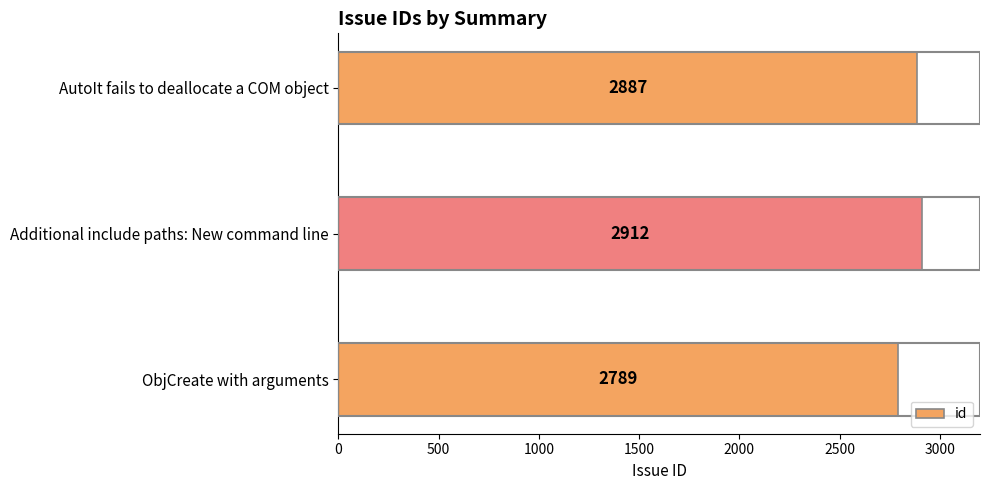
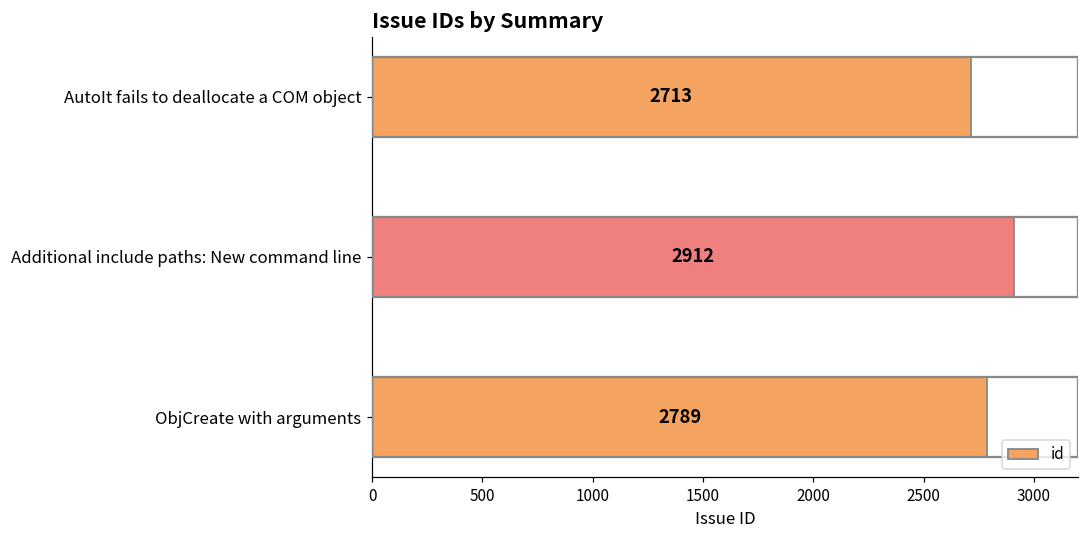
  {
-   "AutoIt fails to deallocate a COM object": 2887,
+   "AutoIt fails to deallocate a COM object": 2713,
    "Additional include paths: New command line": 2912,
    "ObjCreate with arguments": 2789
  }
